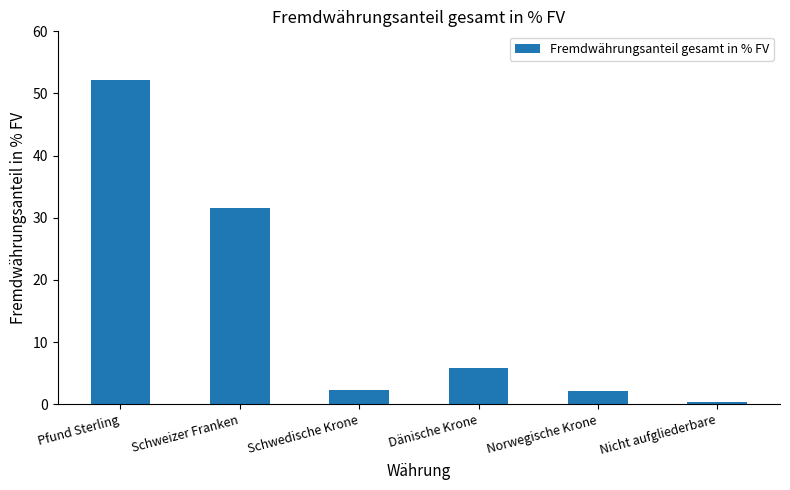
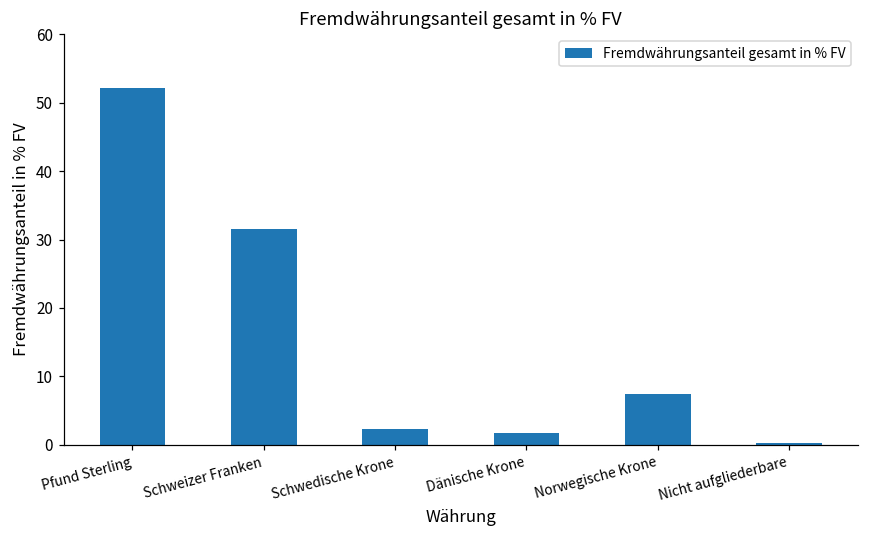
  {
    "Pfund Sterling": 52,
    "Schweizer Franken": 32,
    "Schwedische Krone": 2,
-   "Dänische Krone": 6,
-   "Norwegische Krone": 2
+   "Dänische Krone": 2,
+   "Norwegische Krone": 7
  }
